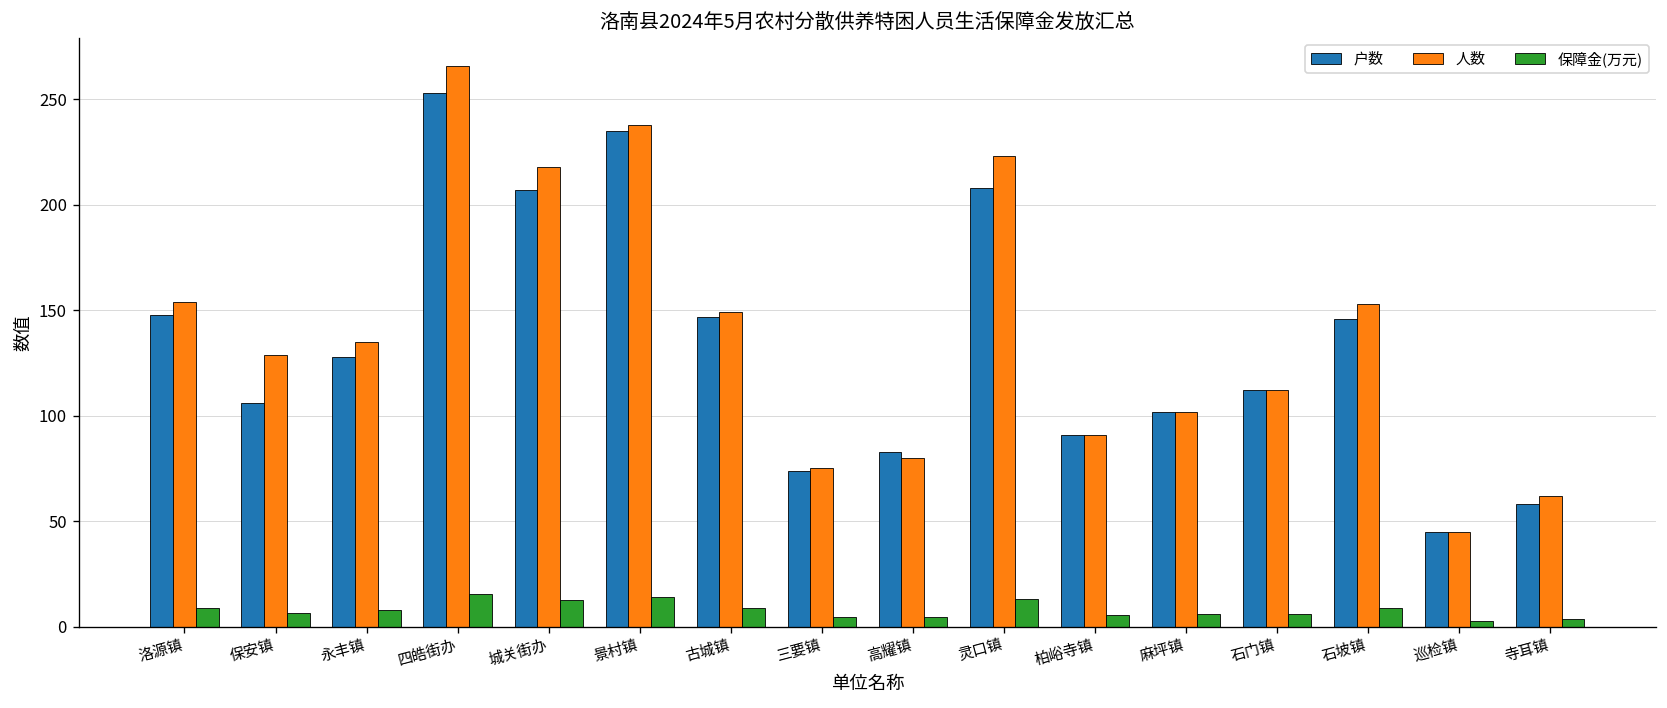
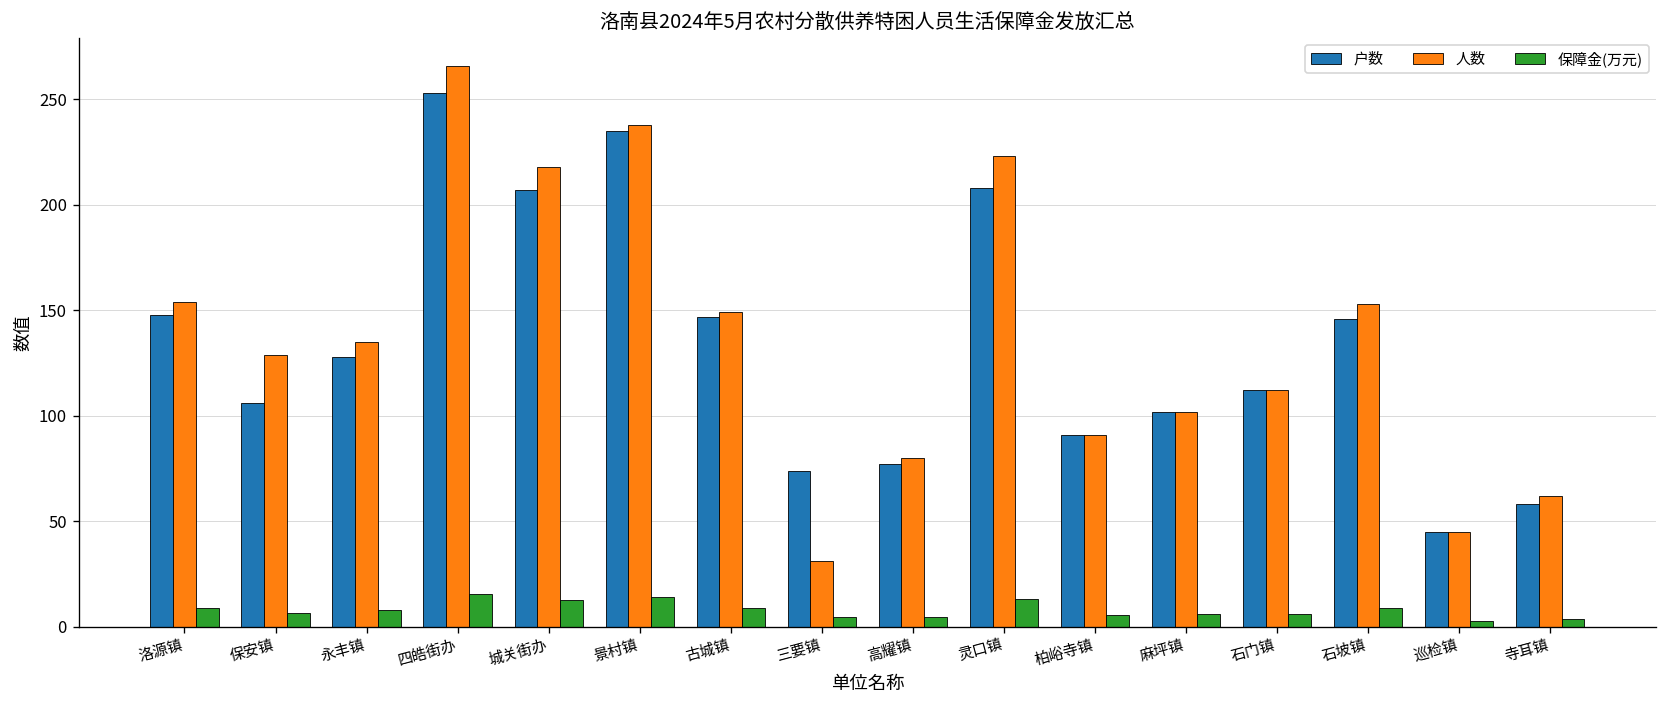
  {
    "户数": {
      "洛源镇": 148,
      "保安镇": 106,
      "永丰镇": 128,
      "四皓街办": 253,
      "城关街办": 207,
      "景村镇": 235,
      "古城镇": 147,
      "三要镇": 74,
-     "高耀镇": 83,
+     "高耀镇": 77,
      "灵口镇": 208,
      "柏峪寺镇": 91,
      "麻坪镇": 102,
      "石门镇": 112,
      "石坡镇": 146,
      "巡检镇": 45,
      "寺耳镇": 58
    },
    "人数": {
      "洛源镇": 154,
      "保安镇": 129,
      "永丰镇": 135,
      "四皓街办": 266,
      "城关街办": 218,
      "景村镇": 238,
      "古城镇": 149,
-     "三要镇": 75,
+     "三要镇": 31,
      "高耀镇": 80,
      "灵口镇": 223,
      "柏峪寺镇": 91,
      "麻坪镇": 102,
      "石门镇": 112,
      "石坡镇": 153,
      "巡检镇": 45,
      "寺耳镇": 62
    },
    "保障金(万元)": {
      "洛源镇": 9,
      "保安镇": 6,
      "永丰镇": 8,
      "四皓街办": 16,
      "城关街办": 13,
      "景村镇": 14,
      "古城镇": 9,
      "三要镇": 4,
      "高耀镇": 5,
      "灵口镇": 13,
      "柏峪寺镇": 5,
      "麻坪镇": 6,
      "石门镇": 6,
      "石坡镇": 9,
      "巡检镇": 3,
      "寺耳镇": 4
    }
  }
